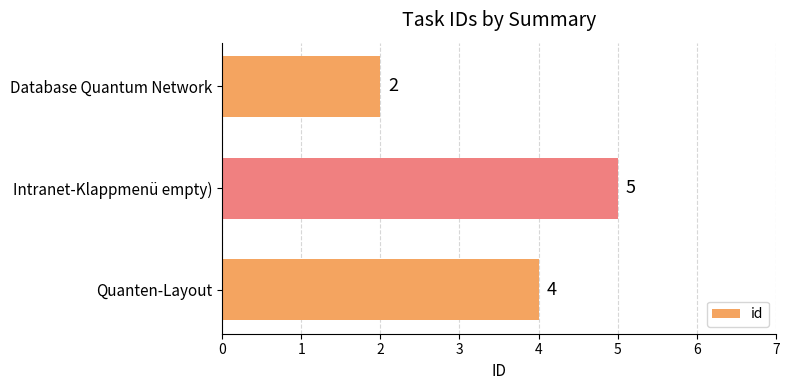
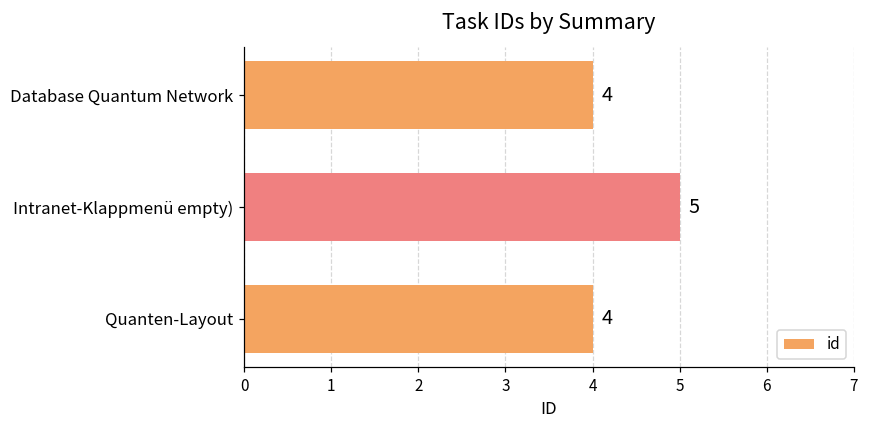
  {
-   "Database Quantum Network": 2,
+   "Database Quantum Network": 4,
    "Intranet-Klappmenü empty)": 5,
    "Quanten-Layout": 4
  }
